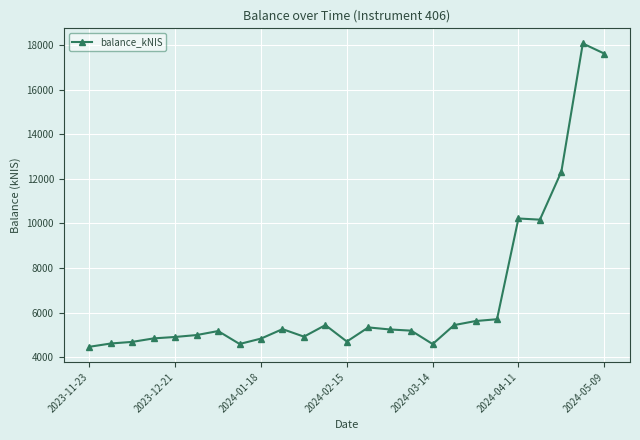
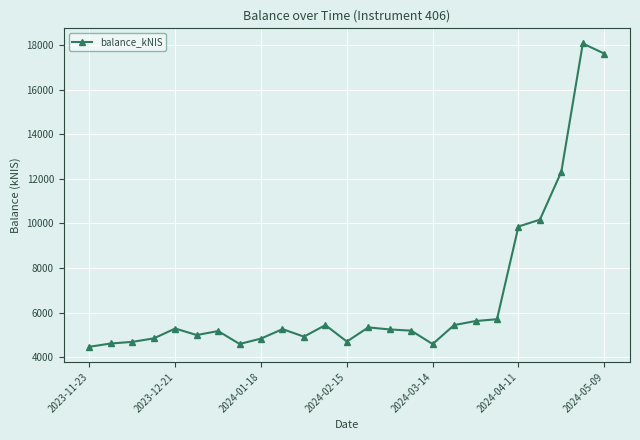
  {
    "2023-11-23": 4500,
-   "2023-12-21": 4900,
+   "2023-12-21": 5300,
    "2024-01-18": 4800,
    "2024-02-15": 4700,
    "2024-03-14": 4600,
-   "2024-04-11": 10200,
+   "2024-04-11": 9900,
    "2024-05-09": 17600
  }
